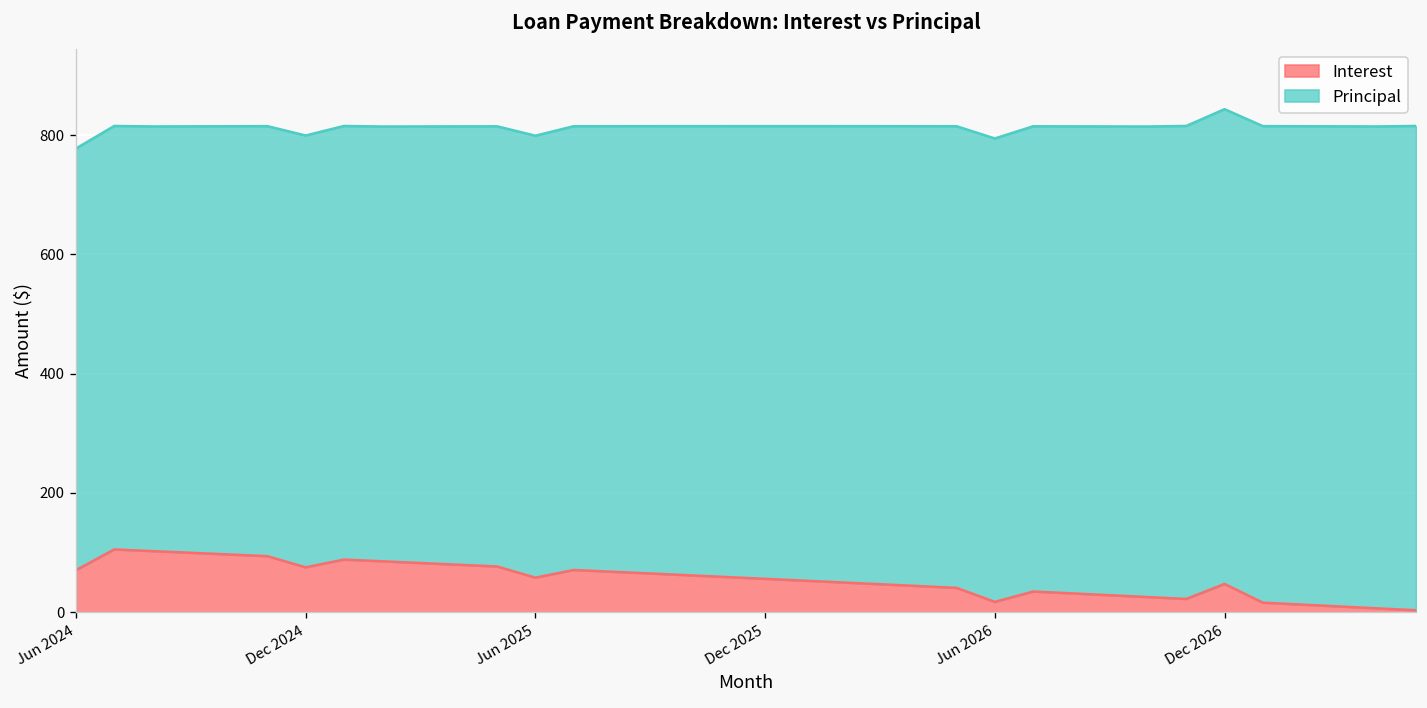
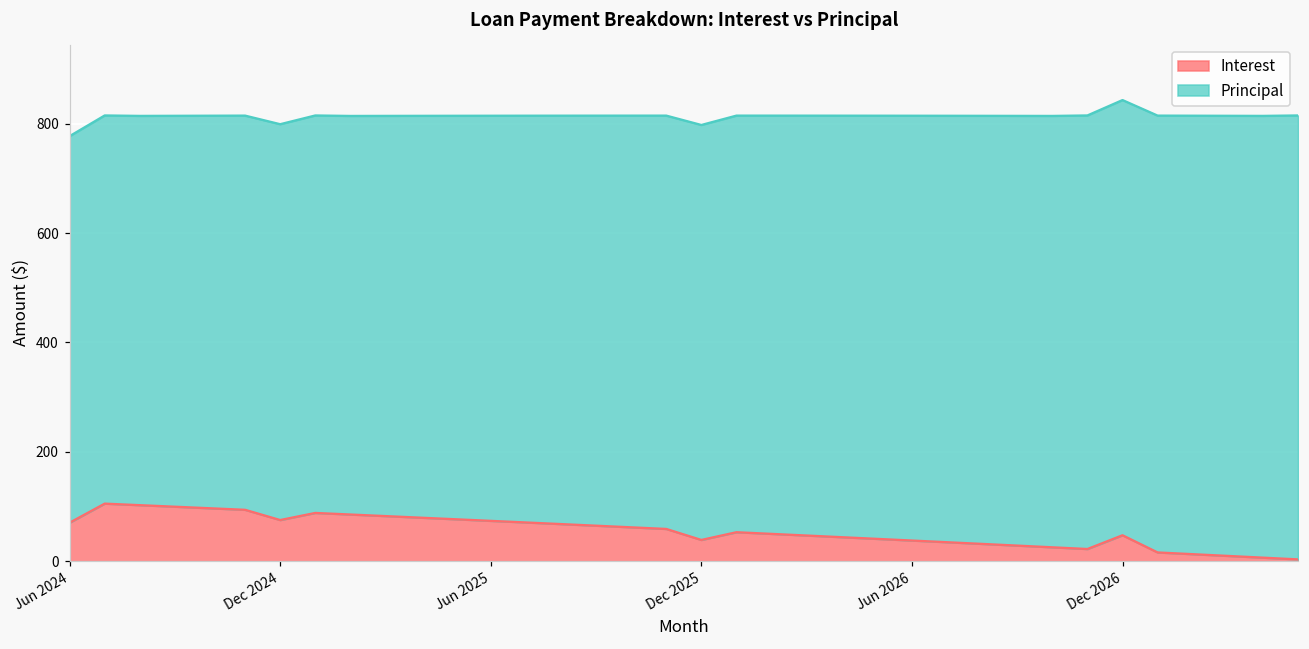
  {
    "Interest": {
      "Jun 2024": 70,
      "Dec 2024": 80,
-     "Jun 2025": 60,
-     "Dec 2025": 60,
-     "Jun 2026": 20,
+     "Jun 2025": 70,
+     "Dec 2025": 40,
+     "Jun 2026": 40,
      "Dec 2026": 50
    },
    "Principal": {
      "Jun 2024": 710,
      "Dec 2024": 720,
      "Jun 2025": 740,
      "Dec 2025": 760,
      "Jun 2026": 780,
      "Dec 2026": 800
    }
  }
